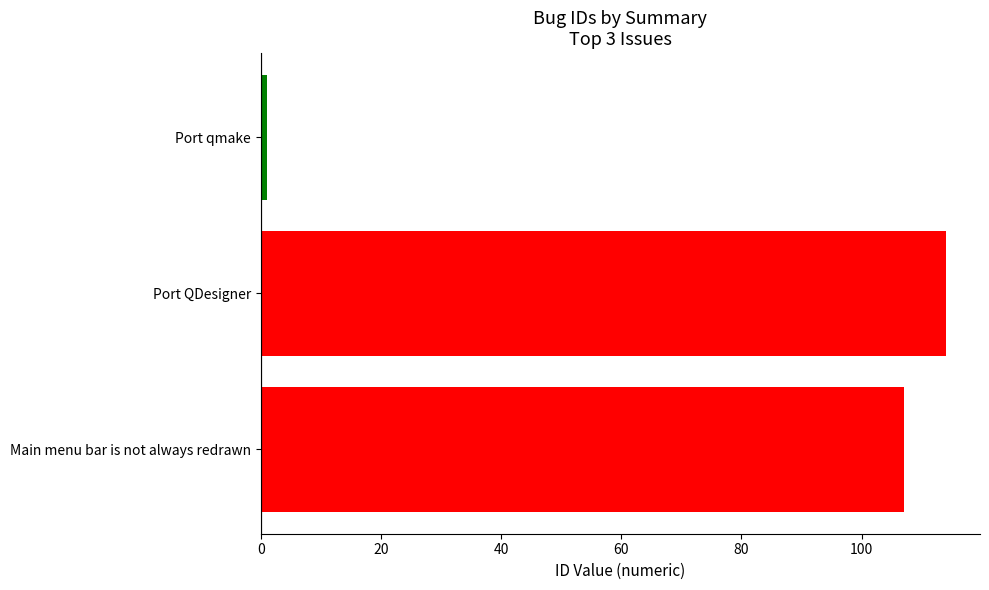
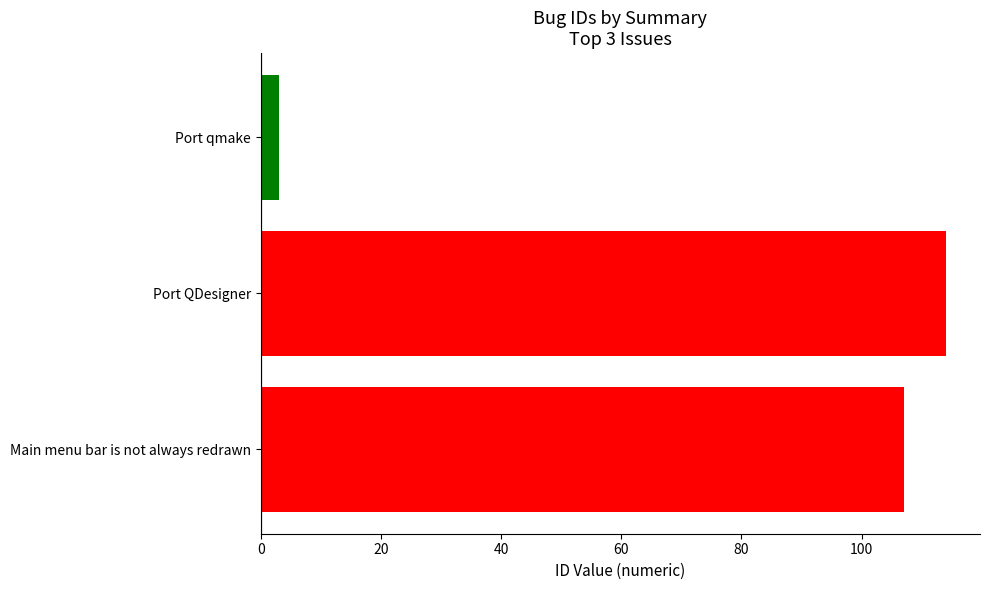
  {
-   "Port qmake": 1,
+   "Port qmake": 3,
    "Port QDesigner": 114,
    "Main menu bar is not always redrawn": 107
  }
